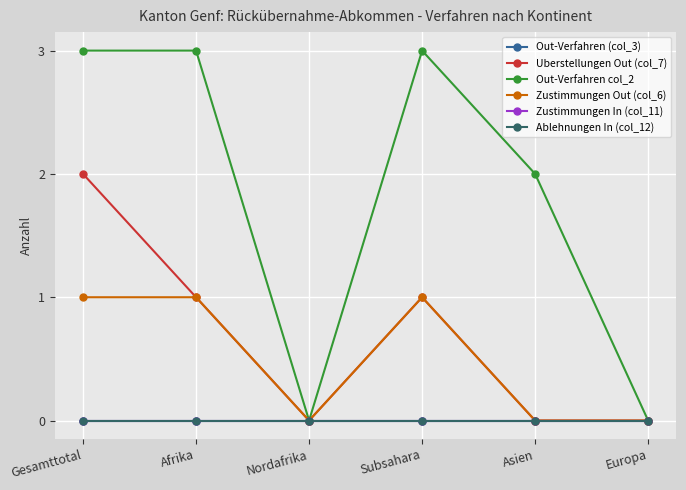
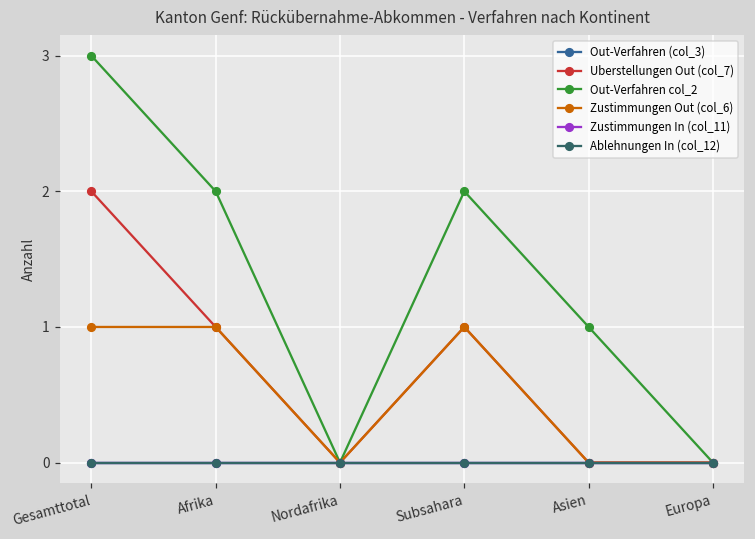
  {
    "Ablehnungen In (col_12)": {
      "Gesamttotal": 0,
      "Afrika": 0,
      "Subsahara": 0
    },
    "Uberstellungen Out (col_7)": {
      "Gesamttotal": 2
    },
    "Out-Verfahren col_2": {
      "Gesamttotal": 3,
-     "Afrika": 3,
-     "Subsahara": 3,
-     "Asien": 2
+     "Afrika": 2,
+     "Subsahara": 2,
+     "Asien": 1
    },
    "Zustimmungen Out (col_6)": {
      "Gesamttotal": 1
    }
  }
